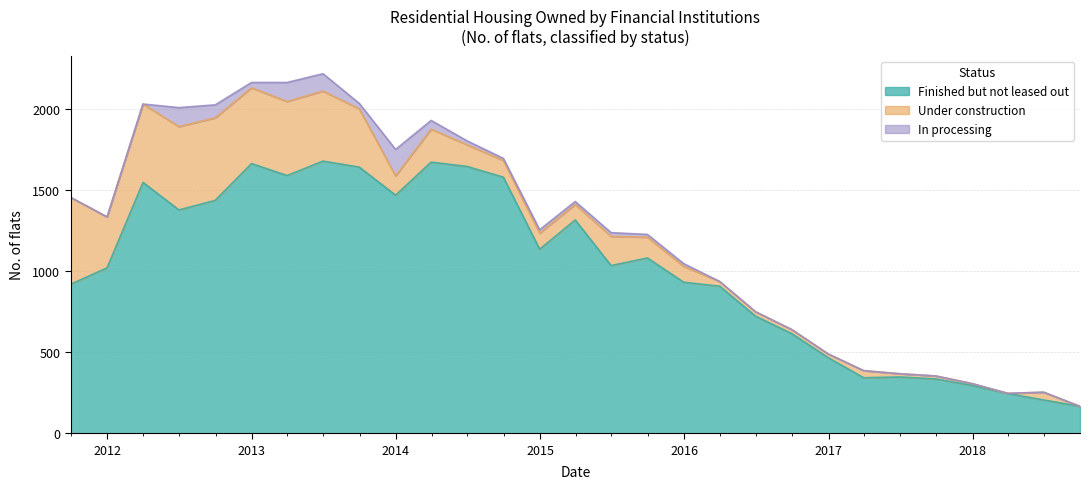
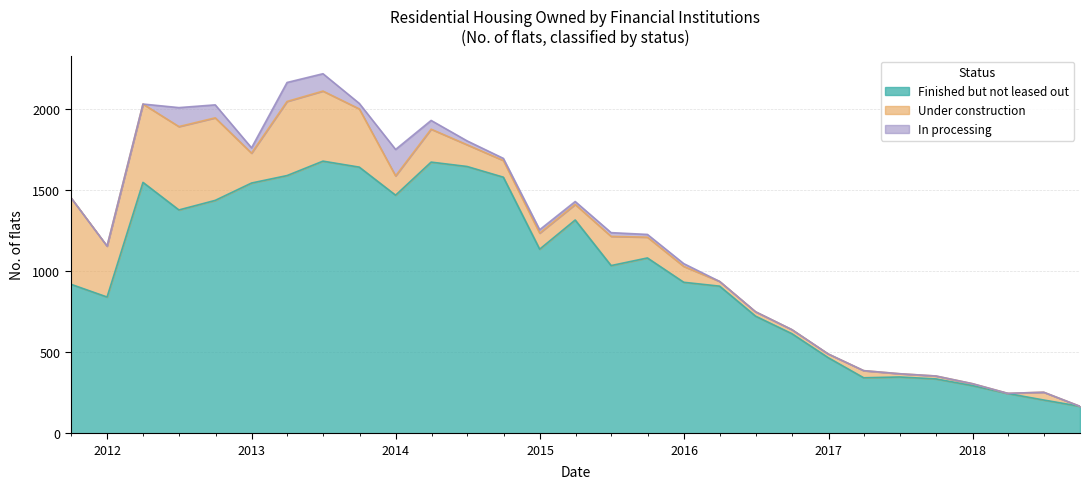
  {
    "Finished but not leased out": {
-     "2012": 1020,
-     "2013": 1660,
+     "2012": 840,
+     "2013": 1540,
      "2014": 1470,
      "2015": 1140,
      "2016": 930,
      "2017": 470
    },
    "Under construction": {
-     "2013": 470,
+     "2013": 180,
      "2014": 120,
      "2015": 100,
      "2016": 100
    },
    "In processing": {
      "2013": 30,
      "2014": 160,
      "2015": 20,
      "2016": 20
    }
  }
